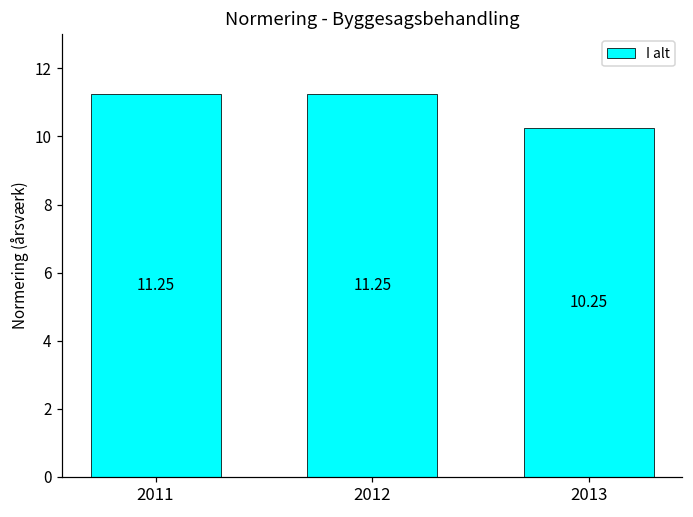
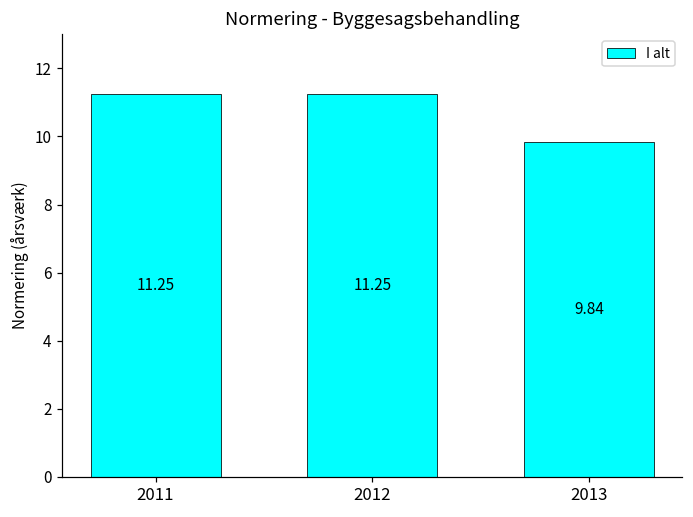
  {
    "2011": 11.25,
    "2012": 11.25,
-   "2013": 10.25
+   "2013": 9.84
  }
